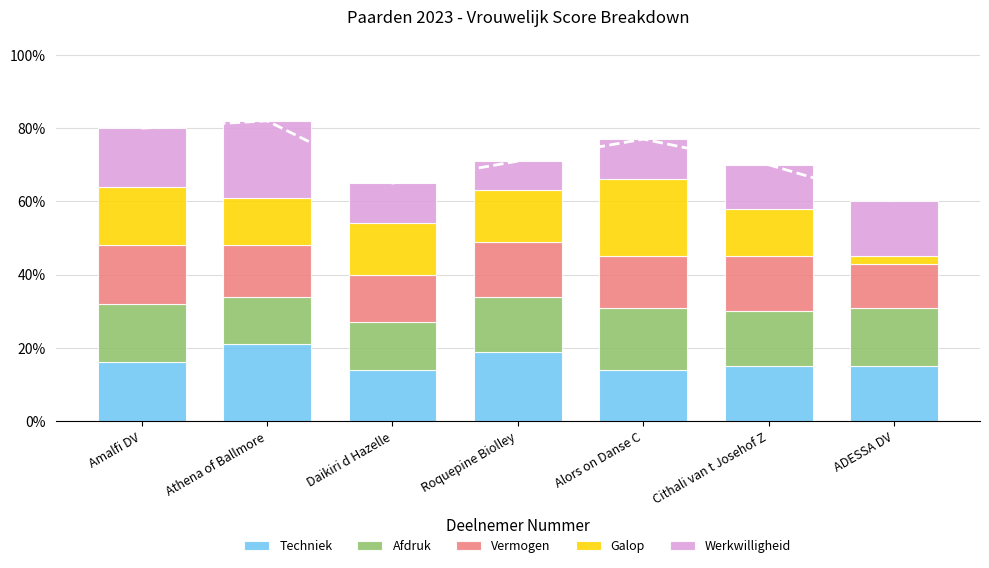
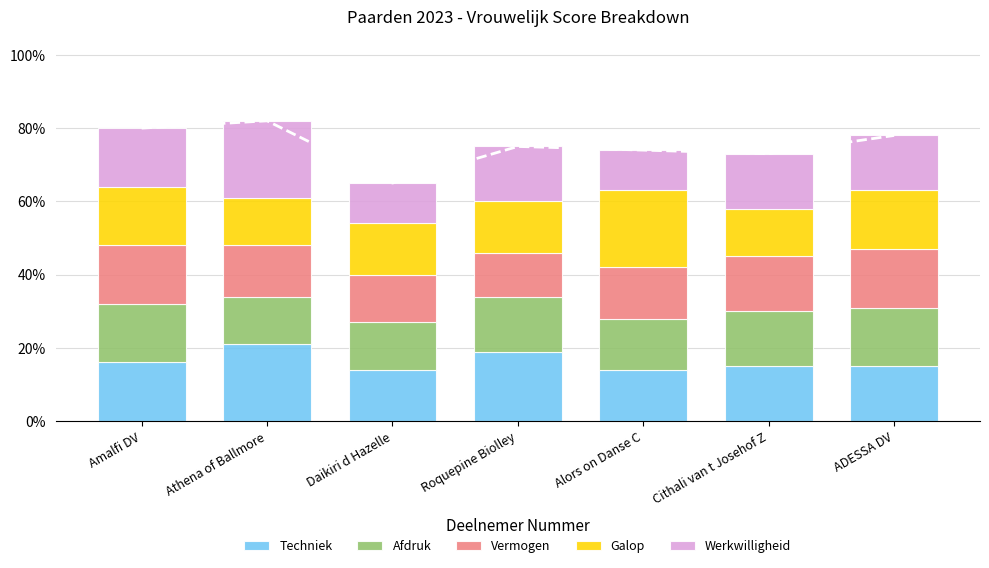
  {
    "Techniek": {
      "Amalfi DV": "16%",
      "Athena of Ballmore": "21%",
      "Daikiri d Hazelle": "14%",
      "Roquepine Biolley": "19%",
      "Alors on Danse C": "14%",
      "Cithali van t Josehof Z": "15%",
      "ADESSA DV": "15%"
    },
    "Afdruk": {
      "Amalfi DV": "16%",
      "Athena of Ballmore": "13%",
      "Daikiri d Hazelle": "13%",
      "Roquepine Biolley": "15%",
-     "Alors on Danse C": "17%",
+     "Alors on Danse C": "14%",
      "Cithali van t Josehof Z": "15%",
      "ADESSA DV": "16%"
    },
    "Vermogen": {
      "Amalfi DV": "16%",
      "Athena of Ballmore": "14%",
      "Daikiri d Hazelle": "13%",
-     "Roquepine Biolley": "15%",
+     "Roquepine Biolley": "12%",
      "Alors on Danse C": "14%",
      "Cithali van t Josehof Z": "15%",
-     "ADESSA DV": "12%"
+     "ADESSA DV": "16%"
    },
    "Galop": {
      "Amalfi DV": "16%",
      "Athena of Ballmore": "13%",
      "Daikiri d Hazelle": "14%",
      "Roquepine Biolley": "14%",
      "Alors on Danse C": "21%",
      "Cithali van t Josehof Z": "13%",
-     "ADESSA DV": "2%"
+     "ADESSA DV": "16%"
    },
    "Werkwilligheid": {
      "Amalfi DV": "16%",
      "Athena of Ballmore": "21%",
      "Daikiri d Hazelle": "11%",
-     "Roquepine Biolley": "8%",
+     "Roquepine Biolley": "15%",
      "Alors on Danse C": "11%",
-     "Cithali van t Josehof Z": "12%",
+     "Cithali van t Josehof Z": "15%",
      "ADESSA DV": "15%"
    }
  }
